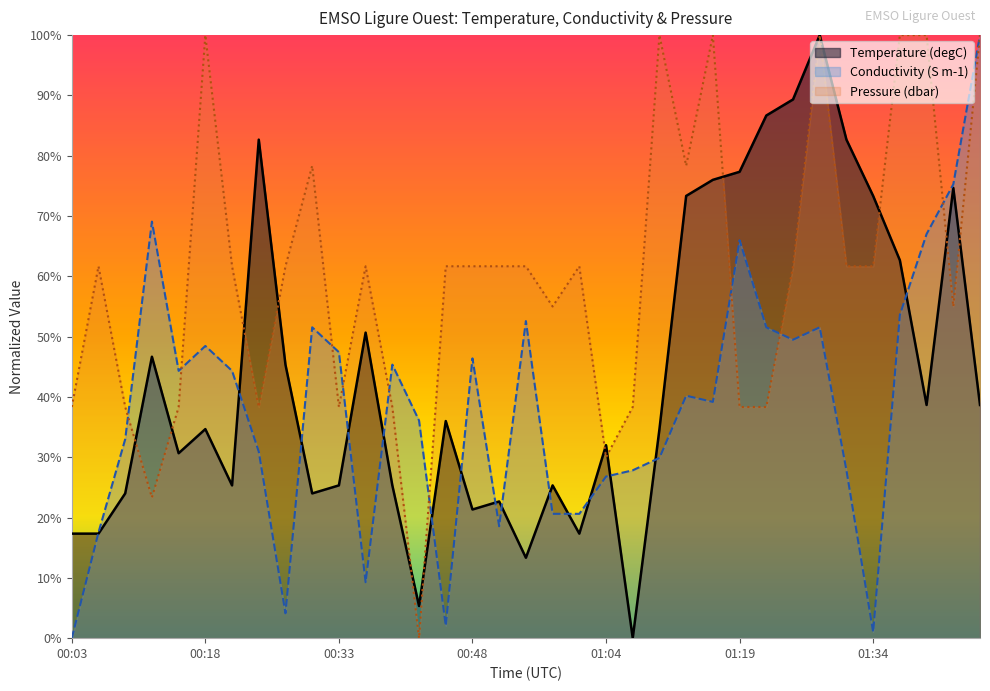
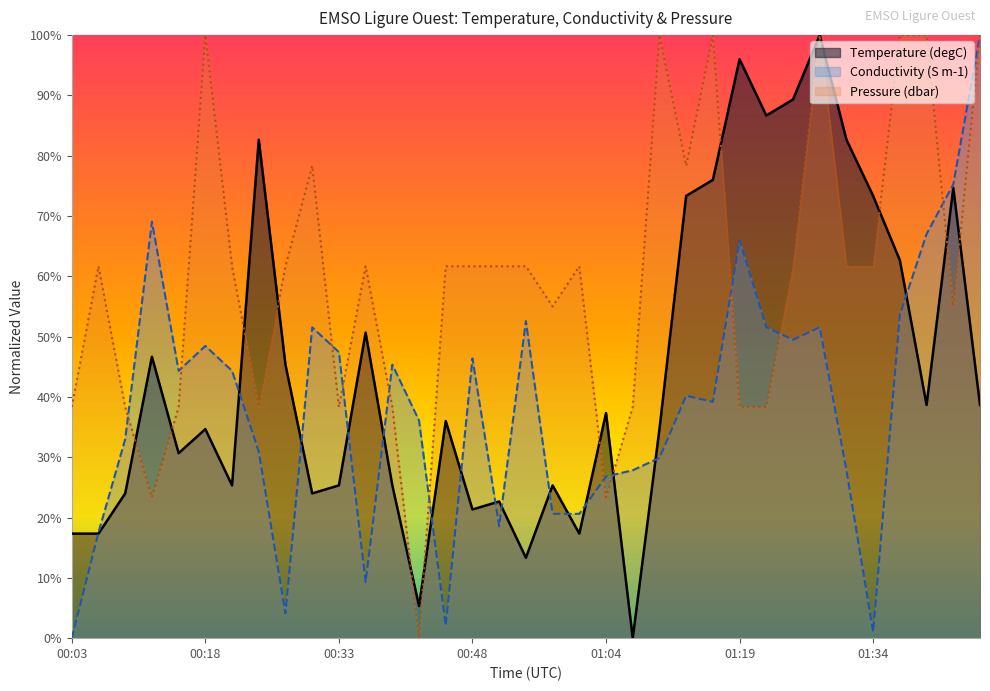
  {
    "Temperature (degC)": {
      "00:03": "17%",
      "00:18": "35%",
      "00:33": "25%",
      "00:48": "21%",
-     "01:04": "32%",
-     "01:19": "77%",
+     "01:04": "37%",
+     "01:19": "96%",
      "01:34": "73%"
    },
    "Conductivity (S m-1)": {
      "00:03": "0%",
      "00:18": "48%",
      "00:33": "47%",
      "00:48": "46%",
      "01:04": "27%",
      "01:19": "66%",
      "01:34": "1%"
    },
    "Pressure (dbar)": {
      "00:03": "38%",
      "00:18": "100%",
      "00:33": "38%",
      "00:48": "62%",
-     "01:04": "30%",
+     "01:04": "23%",
      "01:19": "38%",
      "01:34": "62%"
    }
  }
